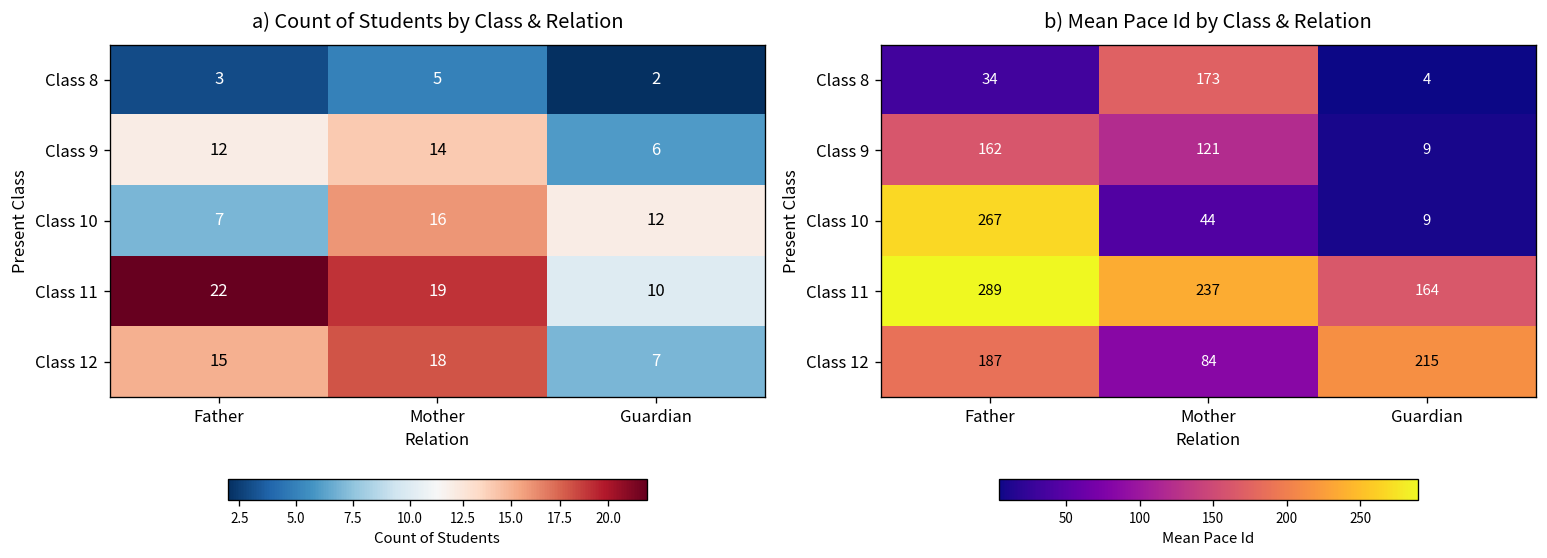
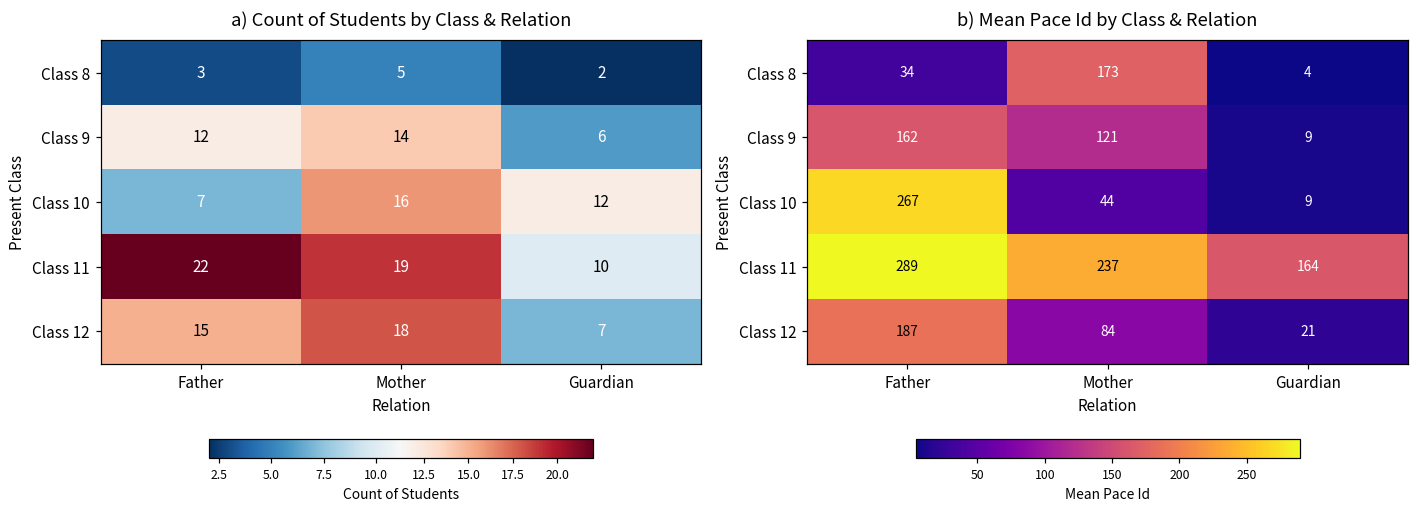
  {
    "a) Count of Students by Class & Relation": {
      "Class 8": {
        "Father": 3,
        "Mother": 5,
        "Guardian": 2
      },
      "Class 9": {
        "Father": 12,
        "Mother": 14,
        "Guardian": 6
      },
      "Class 10": {
        "Father": 7,
        "Mother": 16,
        "Guardian": 12
      },
      "Class 11": {
        "Father": 22,
        "Mother": 19,
        "Guardian": 10
      },
      "Class 12": {
        "Father": 15,
        "Mother": 18,
        "Guardian": 7
      }
    },
    "b) Mean Pace Id by Class & Relation": {
      "Class 8": {
        "Father": 34,
        "Mother": 173,
        "Guardian": 4
      },
      "Class 9": {
        "Father": 162,
        "Mother": 121,
        "Guardian": 9
      },
      "Class 10": {
        "Father": 267,
        "Mother": 44,
        "Guardian": 9
      },
      "Class 11": {
        "Father": 289,
        "Mother": 237,
        "Guardian": 164
      },
      "Class 12": {
        "Father": 187,
        "Mother": 84,
-       "Guardian": 215
+       "Guardian": 21
      }
    }
  }
